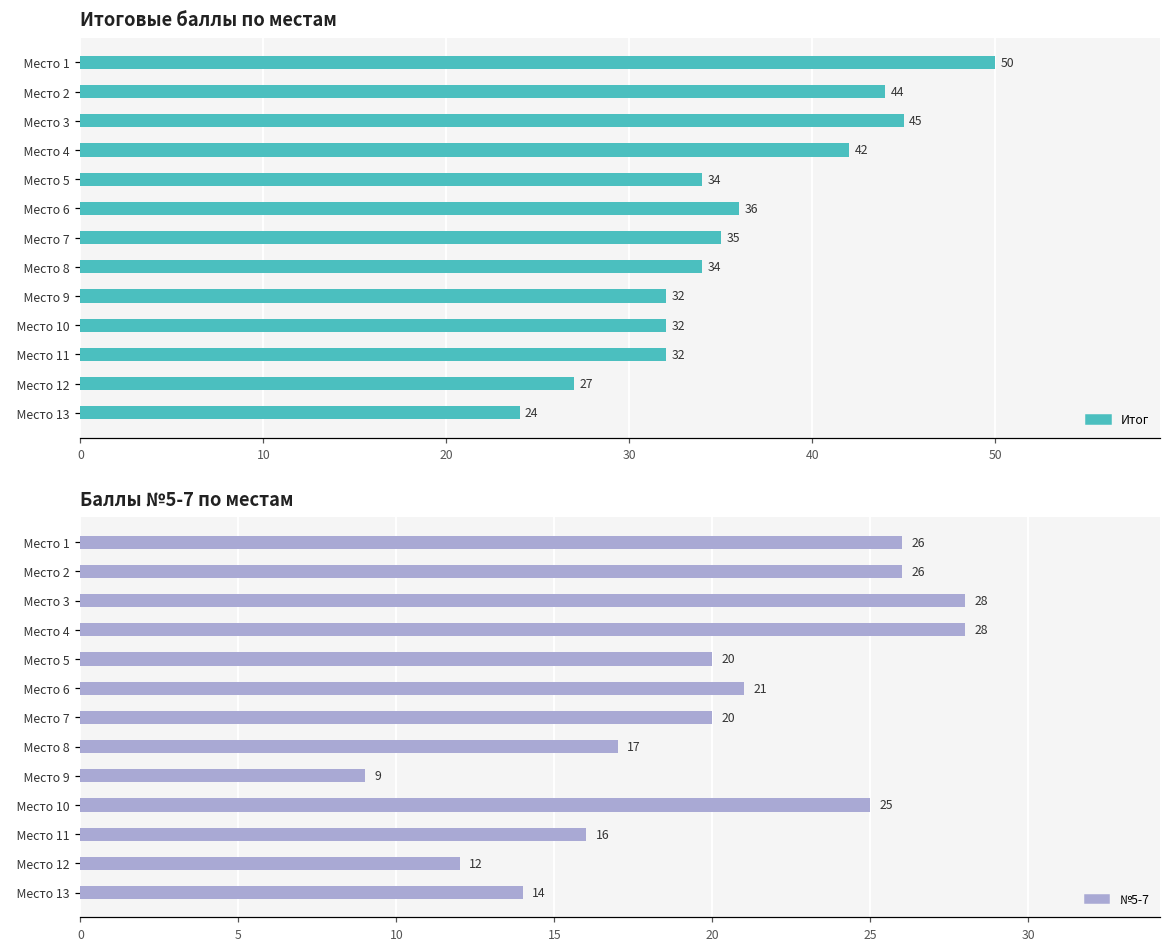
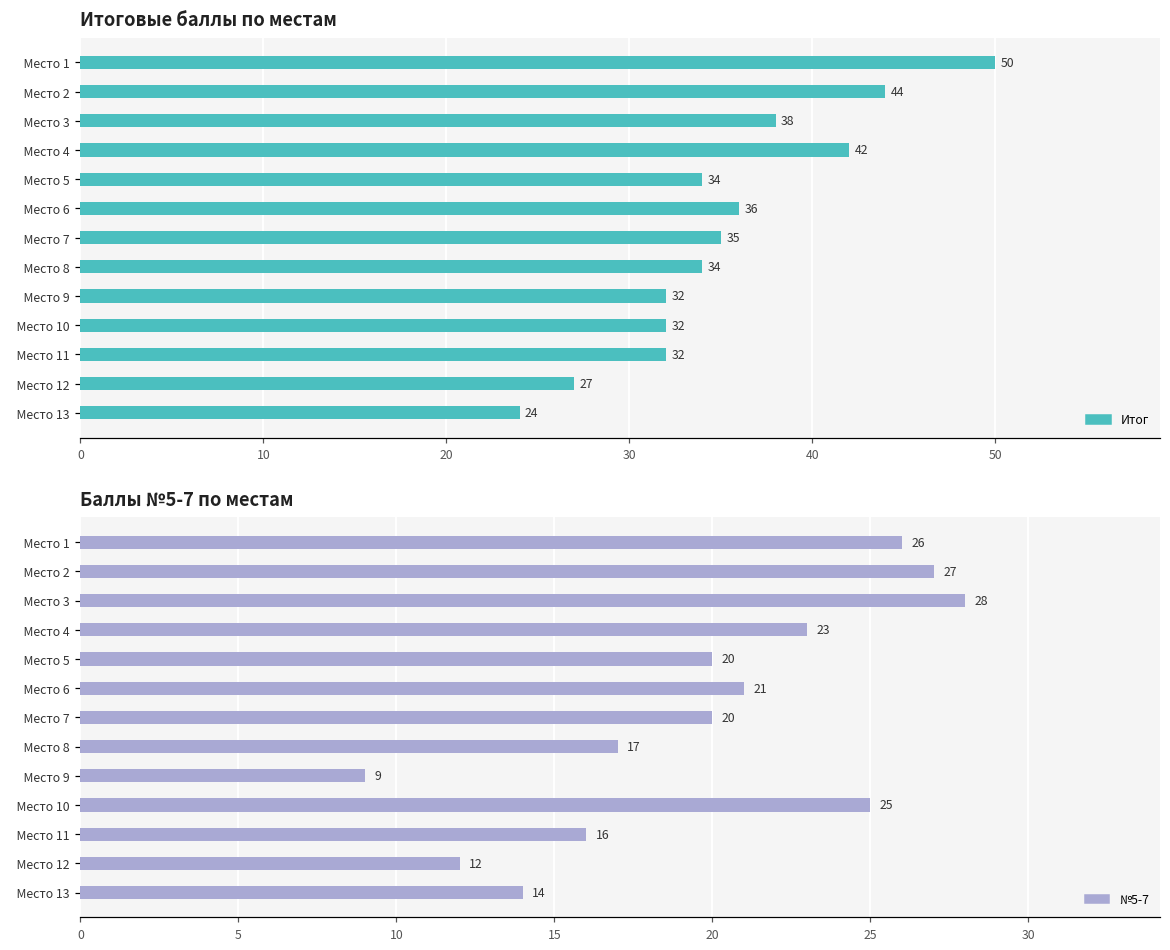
  {
    "Итоговые баллы по местам": {
      "Место 1": 50,
      "Место 2": 44,
-     "Место 3": 45,
+     "Место 3": 38,
      "Место 4": 42,
      "Место 5": 34,
      "Место 6": 36,
      "Место 7": 35,
      "Место 8": 34,
      "Место 9": 32,
      "Место 10": 32,
      "Место 11": 32,
      "Место 12": 27,
      "Место 13": 24
    },
    "Баллы №5-7 по местам": {
      "Место 1": 26,
-     "Место 2": 26,
+     "Место 2": 27,
      "Место 3": 28,
-     "Место 4": 28,
+     "Место 4": 23,
      "Место 5": 20,
      "Место 6": 21,
      "Место 7": 20,
      "Место 8": 17,
      "Место 9": 9,
      "Место 10": 25,
      "Место 11": 16,
      "Место 12": 12,
      "Место 13": 14
    }
  }
